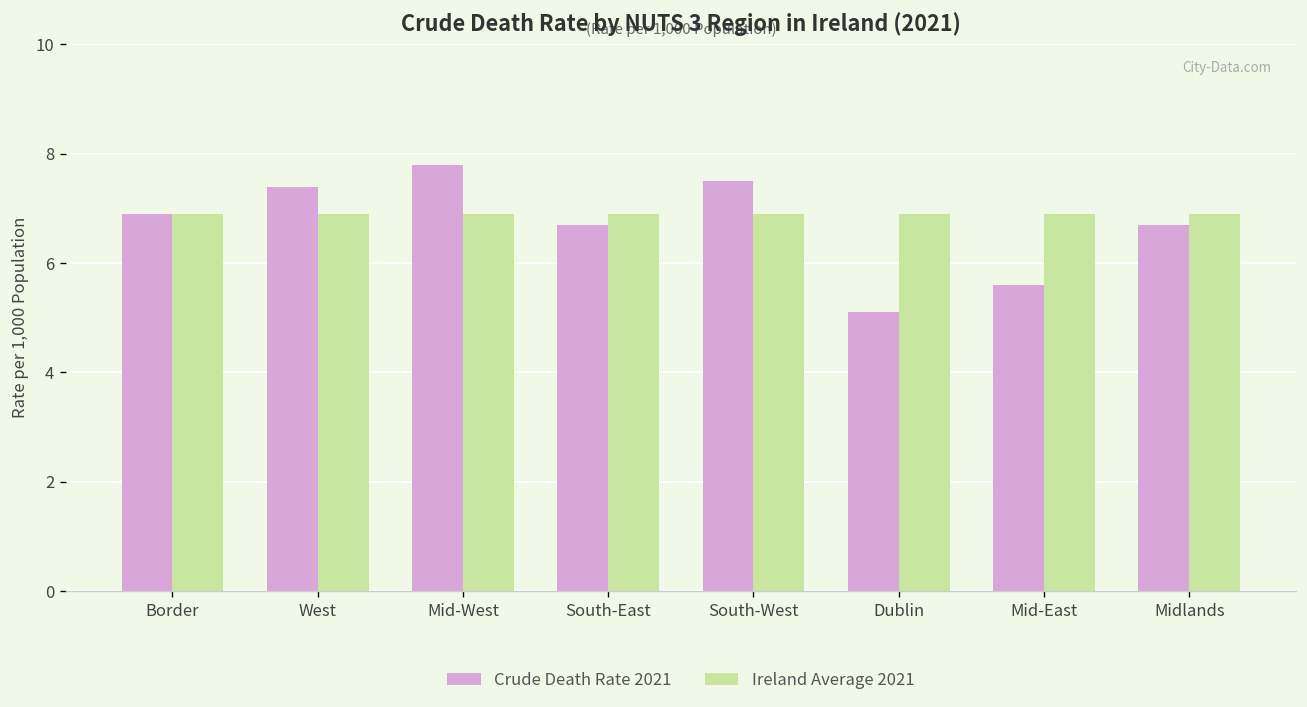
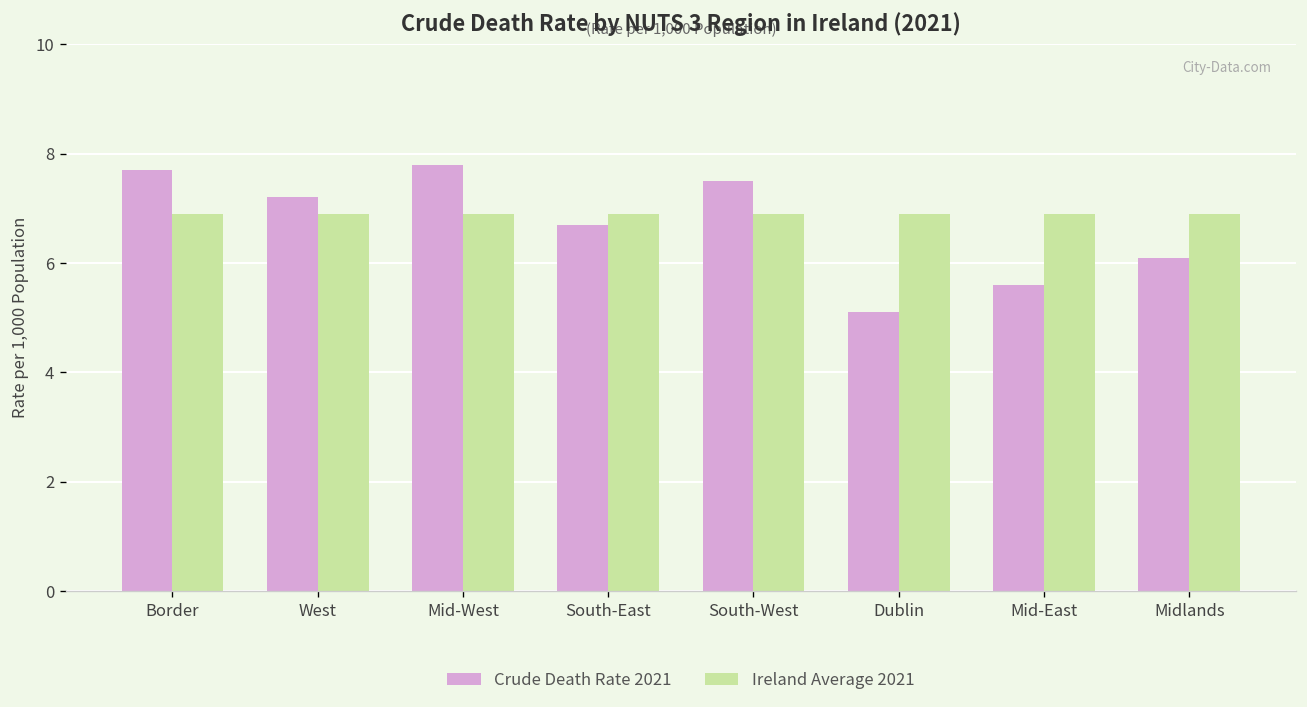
  {
    "Crude Death Rate 2021": {
-     "Border": 6.9,
-     "West": 7.4,
+     "Border": 7.7,
+     "West": 7.2,
      "Mid-West": 7.8,
      "South-East": 6.7,
      "South-West": 7.5,
      "Dublin": 5.1,
      "Mid-East": 5.6,
-     "Midlands": 6.7
+     "Midlands": 6.1
    },
    "Ireland Average 2021": {
      "Border": 6.9,
      "West": 6.9,
      "Mid-West": 6.9,
      "South-East": 6.9,
      "South-West": 6.9,
      "Dublin": 6.9,
      "Mid-East": 6.9,
      "Midlands": 6.9
    }
  }
